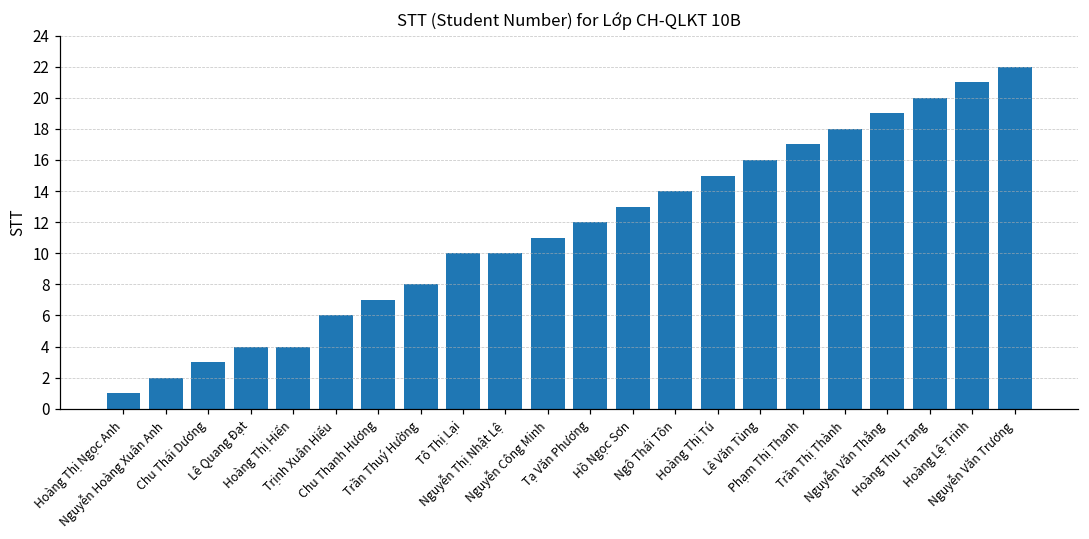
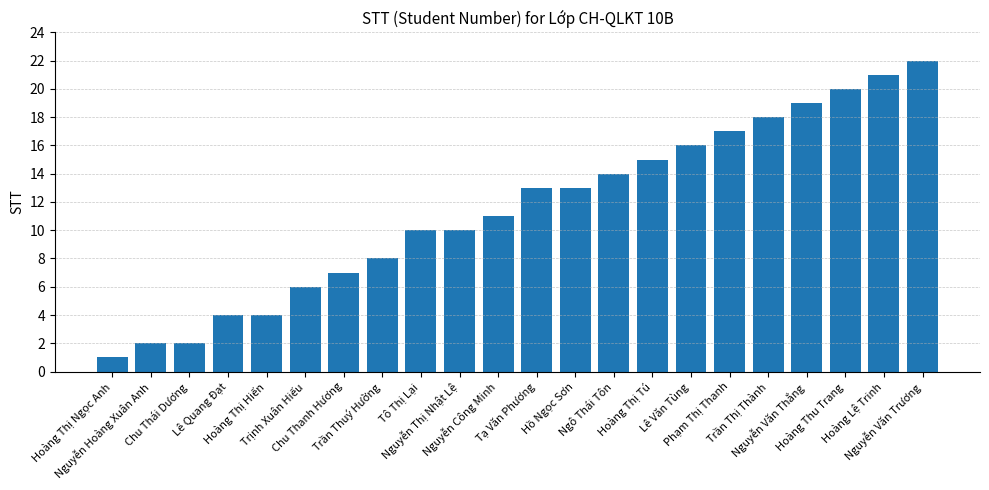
  {
    "Hoàng Thị Ngọc Anh": 1,
    "Nguyễn Hoàng Xuân Anh": 2,
-   "Chu Thái Dương": 3,
+   "Chu Thái Dương": 2,
    "Lê Quang Đạt": 4,
    "Hoàng Thị Hiến": 4,
    "Trịnh Xuân Hiếu": 6,
    "Chu Thanh Hương": 7,
    "Trần Thuý Hường": 8,
    "Tô Thị Lại": 10,
    "Nguyễn Thị Nhật Lệ": 10,
    "Nguyễn Công Minh": 11,
-   "Tạ Văn Phương": 12,
+   "Tạ Văn Phương": 13,
    "Hồ Ngọc Sơn": 13,
    "Ngô Thái Tôn": 14,
    "Hoàng Thị Tú": 15,
    "Lê Văn Tùng": 16,
    "Phạm Thị Thanh": 17,
    "Trần Thị Thành": 18,
    "Nguyễn Văn Thắng": 19,
    "Hoàng Thu Trang": 20,
    "Hoàng Lệ Trinh": 21,
    "Nguyễn Văn Trương": 22
  }
